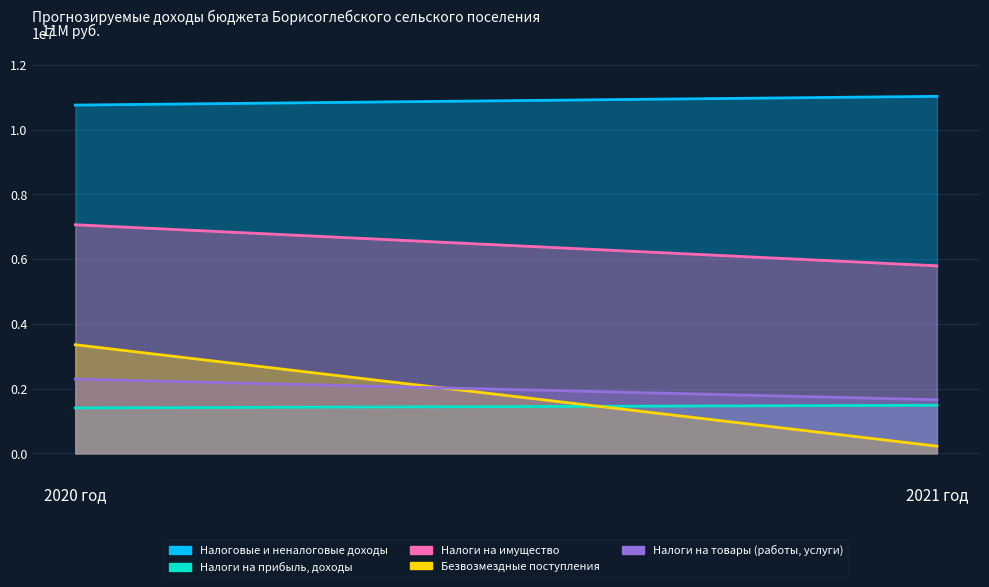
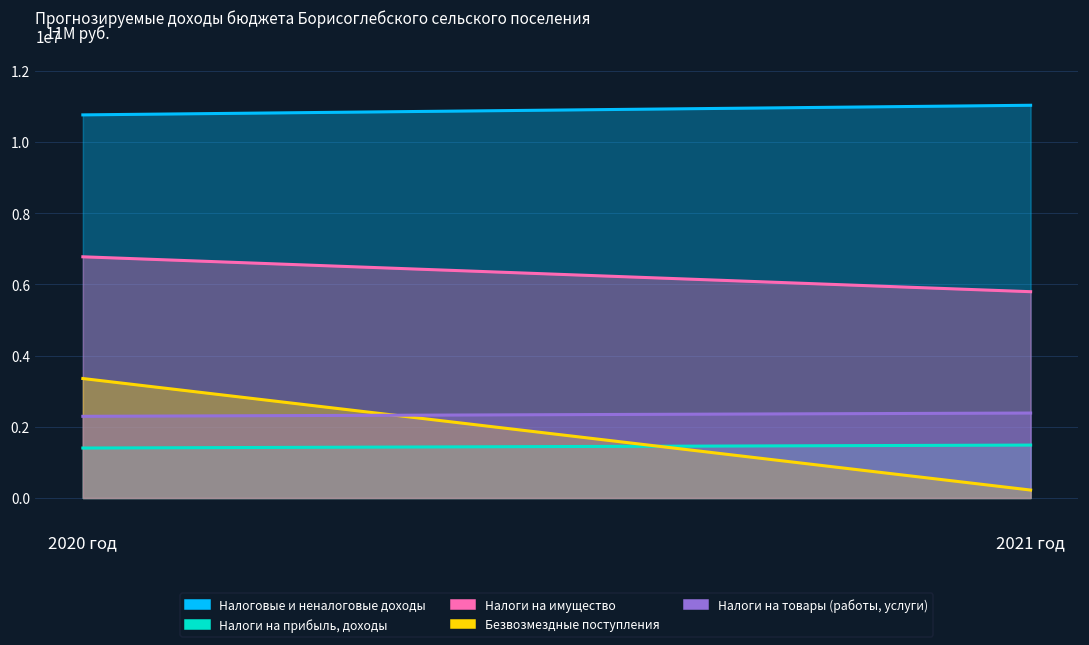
  {
    "Налоги на имущество": {
-     "2020 год": 7100000,
+     "2020 год": 6800000,
      "2021 год": 5800000
    },
    "Безвозмездные поступления": {
      "2020 год": 3400000,
      "2021 год": 200000
    },
    "Налоги на товары (работы, услуги)": {
      "2020 год": 2300000,
-     "2021 год": 1700000
+     "2021 год": 2400000
    }
  }
